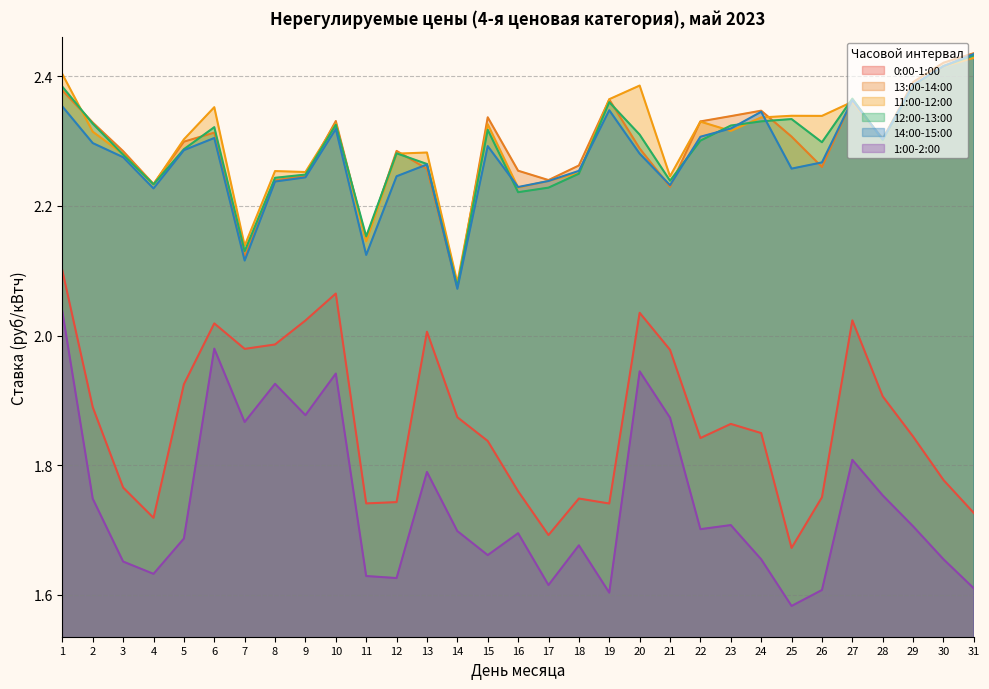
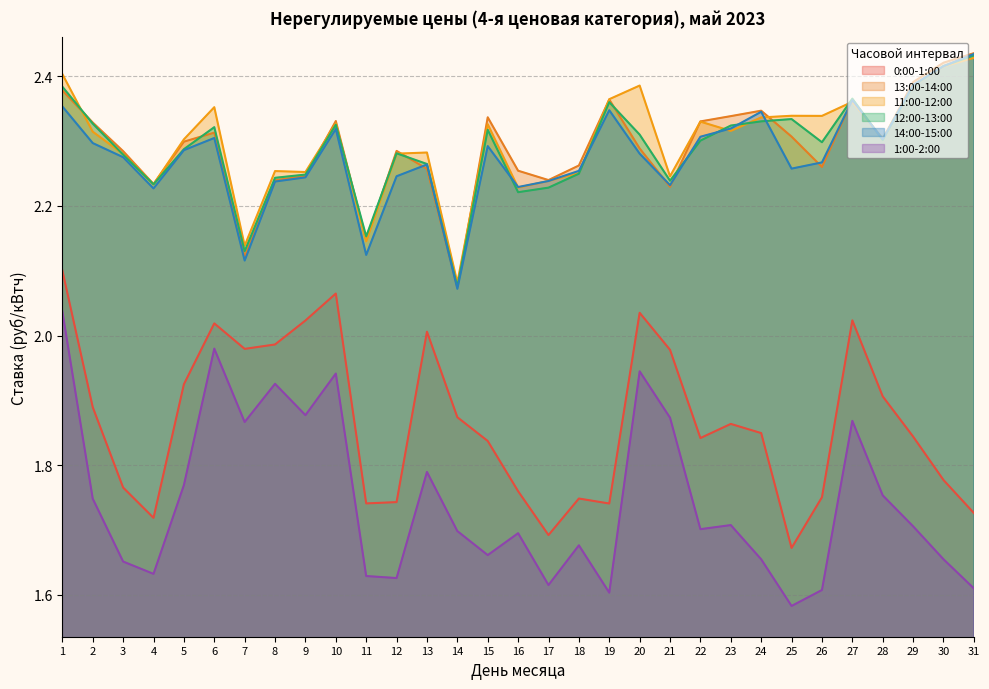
  {
    "1:00-2:00": {
      "1": 2.04,
      "2": 1.75,
      "3": 1.65,
      "4": 1.63,
-     "5": 1.69,
+     "5": 1.77,
      "6": 1.98,
      "7": 1.87,
      "8": 1.93,
      "9": 1.88,
      "10": 1.94,
      "11": 1.63,
      "12": 1.63,
      "13": 1.79,
      "14": 1.70,
      "15": 1.66,
      "16": 1.69,
      "17": 1.61,
      "18": 1.68,
      "19": 1.60,
      "20": 1.94,
      "21": 1.87,
      "22": 1.70,
      "23": 1.71,
      "24": 1.65,
      "25": 1.58,
      "26": 1.61,
-     "27": 1.81,
+     "27": 1.87,
      "28": 1.75,
      "29": 1.71,
      "30": 1.65,
      "31": 1.61
    }
  }
